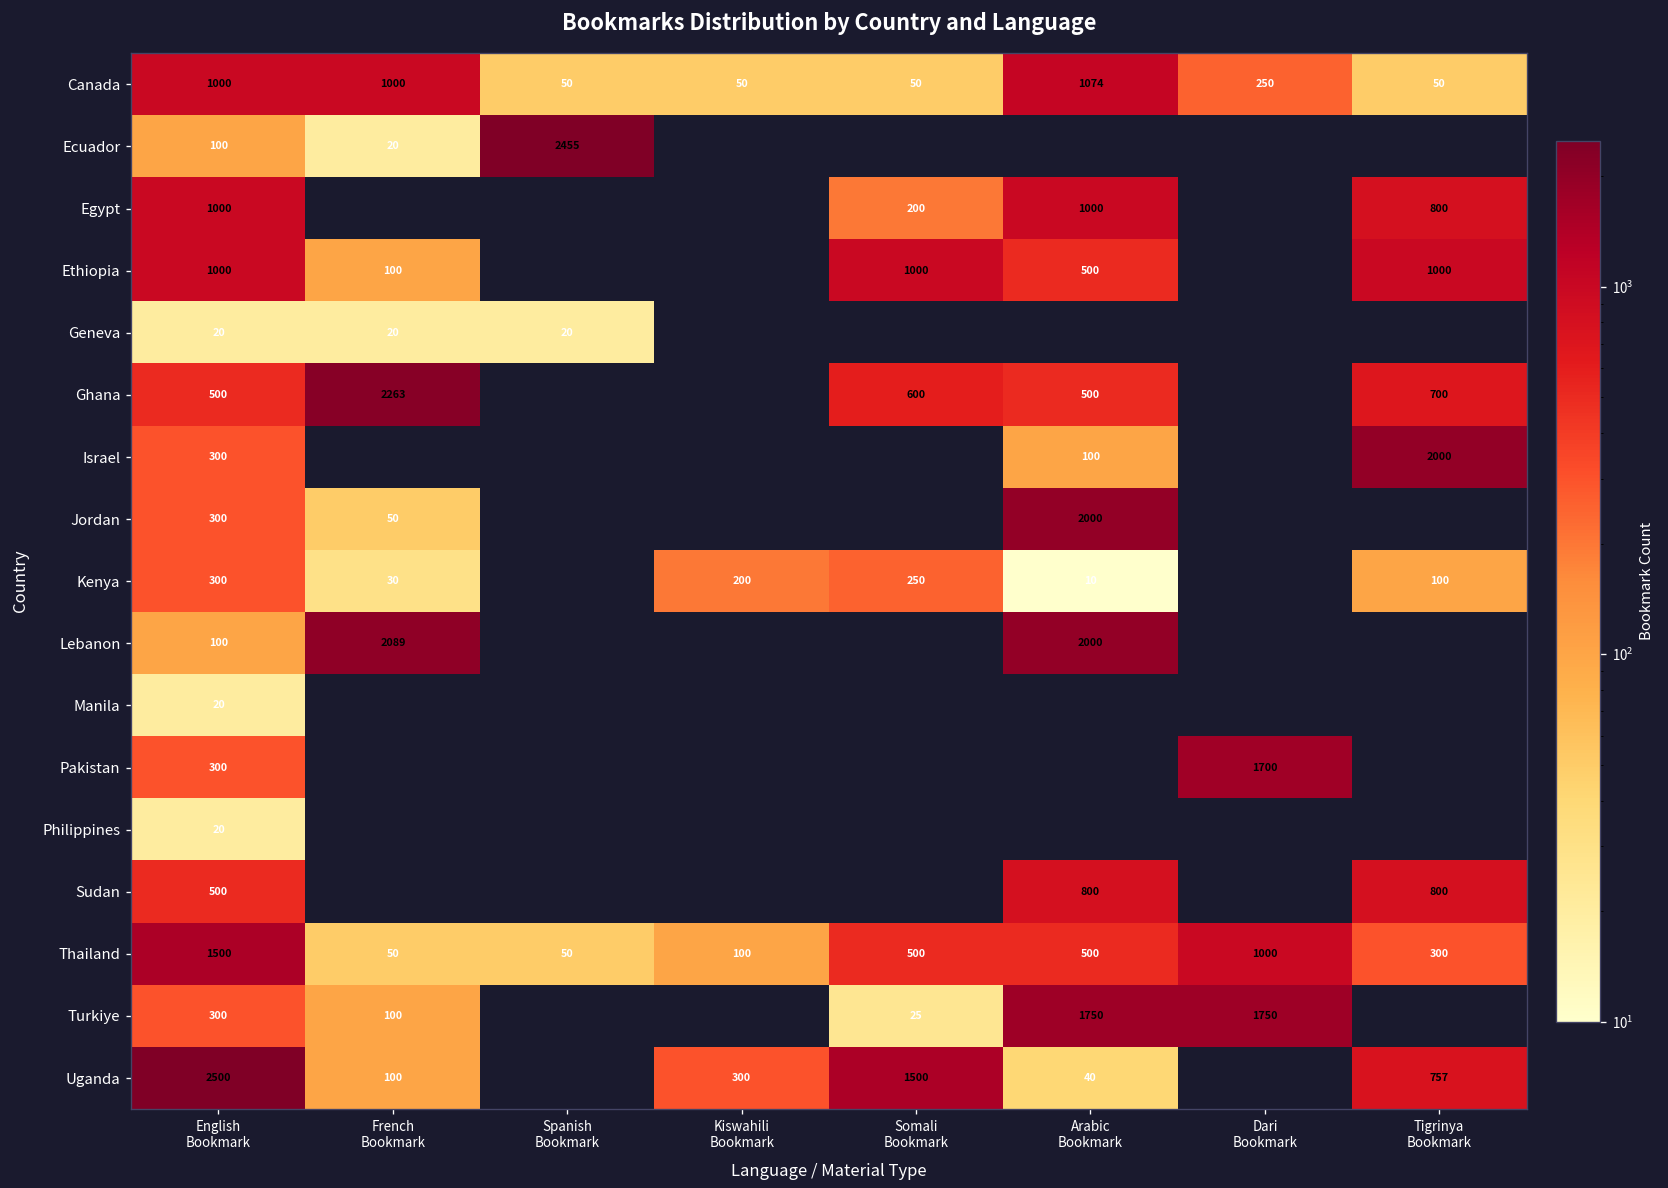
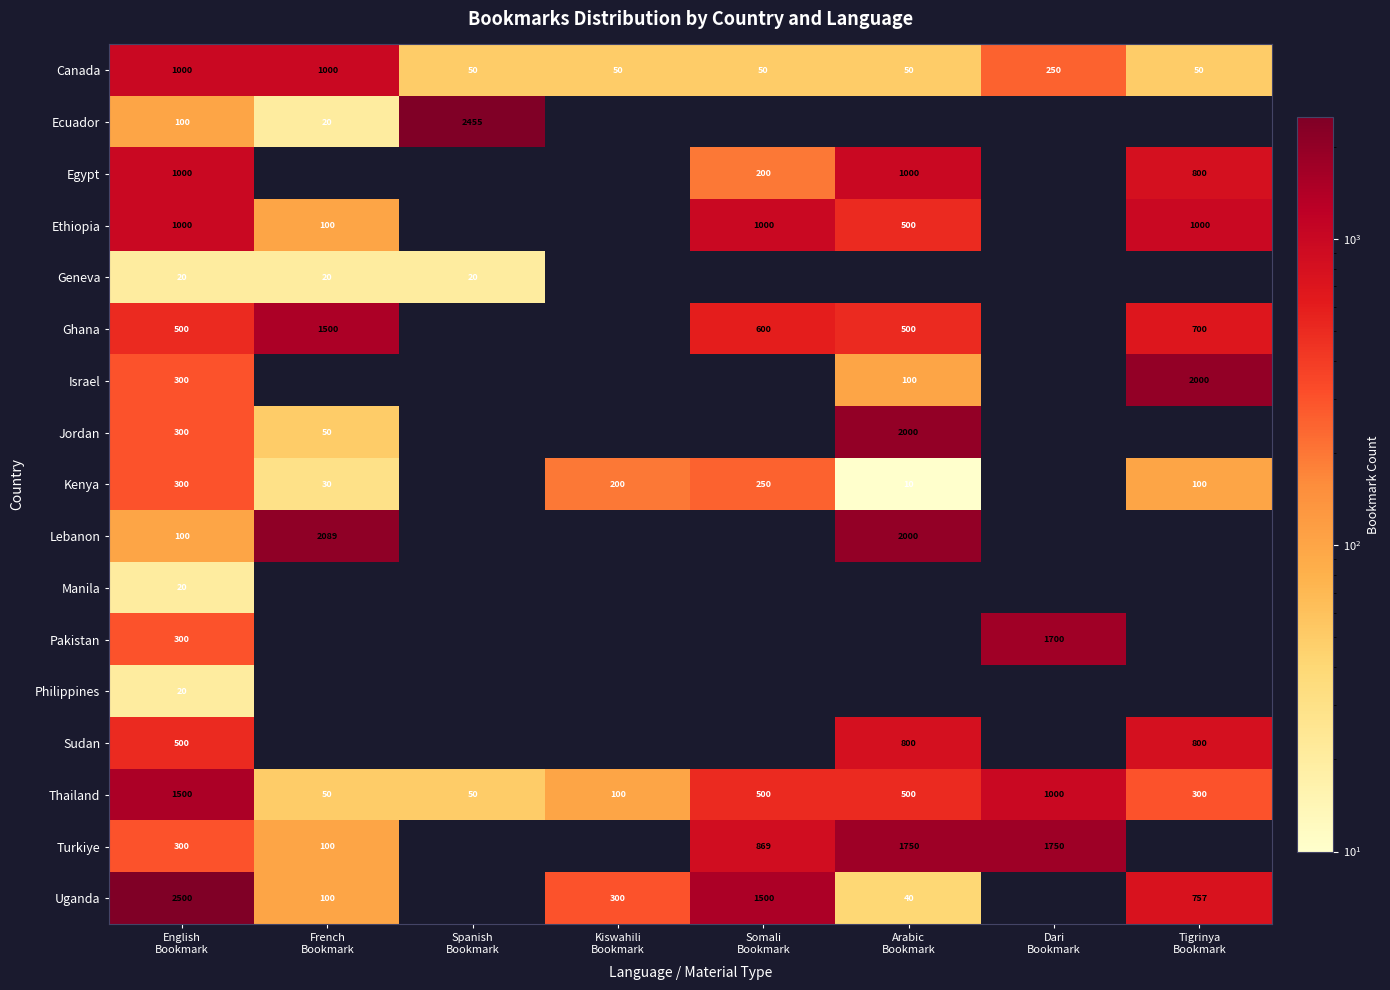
  {
    "Canada": {
      "English Bookmark": 1000,
      "French Bookmark": 1000,
      "Spanish Bookmark": 50,
      "Kiswahili Bookmark": 50,
      "Somali Bookmark": 50,
-     "Arabic Bookmark": 1074,
+     "Arabic Bookmark": 50,
      "Dari Bookmark": 250,
      "Tigrinya Bookmark": 50
    },
    "Ecuador": {
      "English Bookmark": 100,
      "French Bookmark": 20,
      "Spanish Bookmark": 2455
    },
    "Egypt": {
      "English Bookmark": 1000,
      "Somali Bookmark": 200,
      "Arabic Bookmark": 1000,
      "Tigrinya Bookmark": 800
    },
    "Ethiopia": {
      "English Bookmark": 1000,
      "French Bookmark": 100,
      "Somali Bookmark": 1000,
      "Arabic Bookmark": 500,
      "Tigrinya Bookmark": 1000
    },
    "Geneva": {
      "English Bookmark": 20,
      "French Bookmark": 20,
      "Spanish Bookmark": 20
    },
    "Ghana": {
      "English Bookmark": 500,
-     "French Bookmark": 2263,
+     "French Bookmark": 1500,
      "Somali Bookmark": 600,
      "Arabic Bookmark": 500,
      "Tigrinya Bookmark": 700
    },
    "Israel": {
      "English Bookmark": 300,
      "Arabic Bookmark": 100,
      "Tigrinya Bookmark": 2000
    },
    "Jordan": {
      "English Bookmark": 300,
      "French Bookmark": 50,
      "Arabic Bookmark": 2000
    },
    "Kenya": {
      "English Bookmark": 300,
      "French Bookmark": 30,
      "Kiswahili Bookmark": 200,
      "Somali Bookmark": 250,
      "Arabic Bookmark": 10,
      "Tigrinya Bookmark": 100
    },
    "Lebanon": {
      "English Bookmark": 100,
      "French Bookmark": 2089,
      "Arabic Bookmark": 2000
    },
    "Manila": {
      "English Bookmark": 20
    },
    "Pakistan": {
      "English Bookmark": 300,
      "Dari Bookmark": 1700
    },
    "Philippines": {
      "English Bookmark": 20
    },
    "Sudan": {
      "English Bookmark": 500,
      "Arabic Bookmark": 800,
      "Tigrinya Bookmark": 800
    },
    "Thailand": {
      "English Bookmark": 1500,
      "French Bookmark": 50,
      "Spanish Bookmark": 50,
      "Kiswahili Bookmark": 100,
      "Somali Bookmark": 500,
      "Arabic Bookmark": 500,
      "Dari Bookmark": 1000,
      "Tigrinya Bookmark": 300
    },
    "Turkiye": {
      "English Bookmark": 300,
      "French Bookmark": 100,
-     "Somali Bookmark": 25,
+     "Somali Bookmark": 869,
      "Arabic Bookmark": 1750,
      "Dari Bookmark": 1750
    },
    "Uganda": {
      "English Bookmark": 2500,
      "French Bookmark": 100,
      "Kiswahili Bookmark": 300,
      "Somali Bookmark": 1500,
      "Arabic Bookmark": 40,
      "Tigrinya Bookmark": 757
    }
  }
